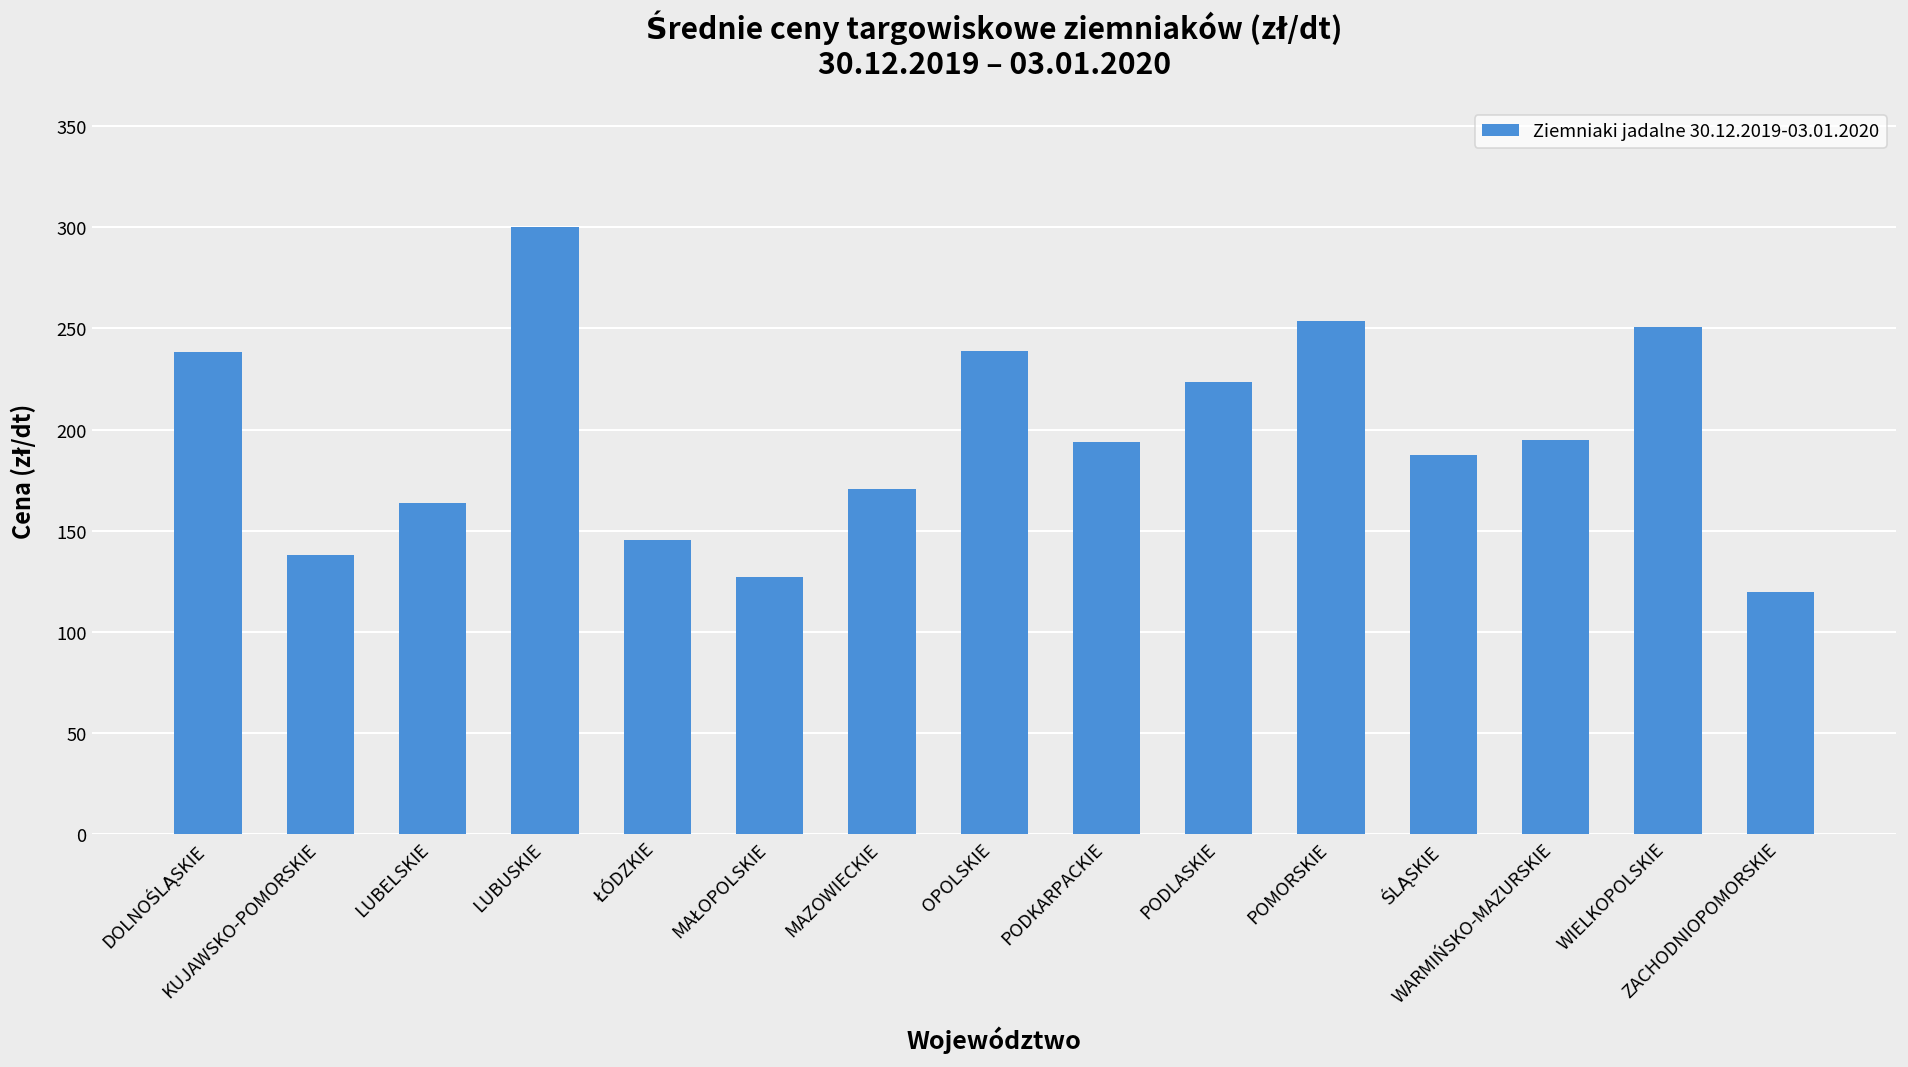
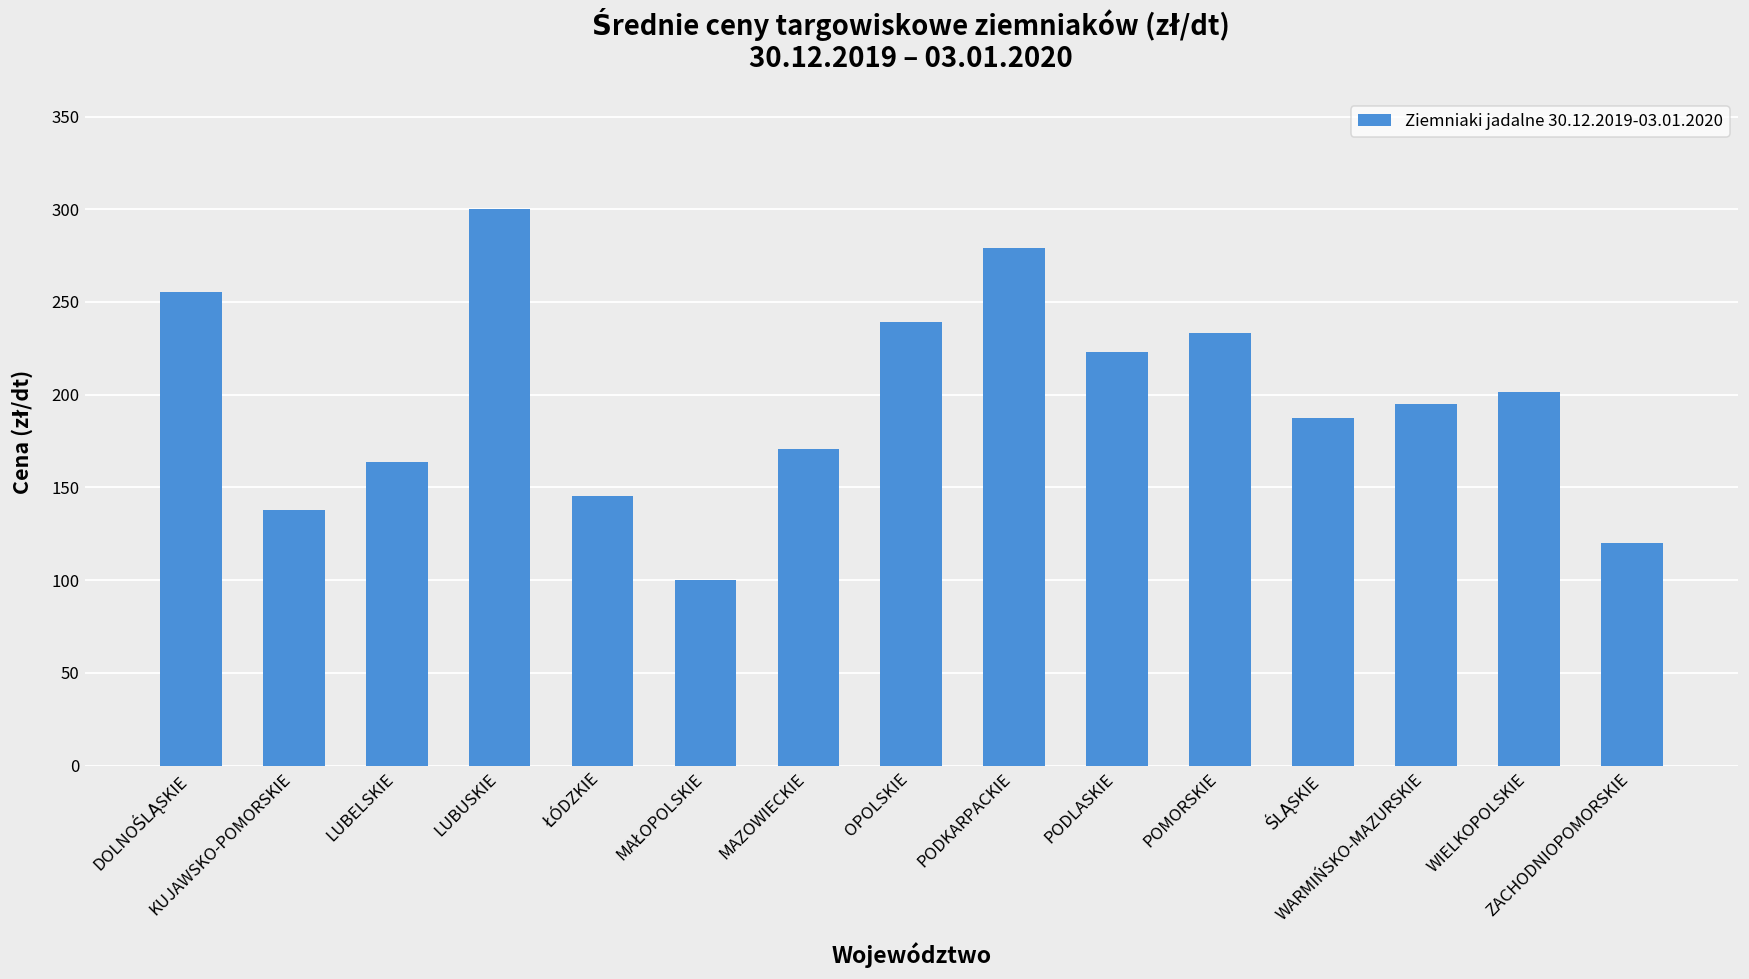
  {
-   "DOLNOŚLĄSKIE": 238,
+   "DOLNOŚLĄSKIE": 255,
    "KUJAWSKO-POMORSKIE": 138,
    "LUBELSKIE": 164,
    "LUBUSKIE": 300,
    "ŁÓDZKIE": 146,
-   "MAŁOPOLSKIE": 127,
+   "MAŁOPOLSKIE": 100,
    "MAZOWIECKIE": 171,
    "OPOLSKIE": 239,
-   "PODKARPACKIE": 194,
+   "PODKARPACKIE": 279,
    "PODLASKIE": 223,
-   "POMORSKIE": 254,
+   "POMORSKIE": 233,
    "ŚLĄSKIE": 188,
    "WARMIŃSKO-MAZURSKIE": 195,
-   "WIELKOPOLSKIE": 251,
+   "WIELKOPOLSKIE": 202,
    "ZACHODNIOPOMORSKIE": 120
  }
